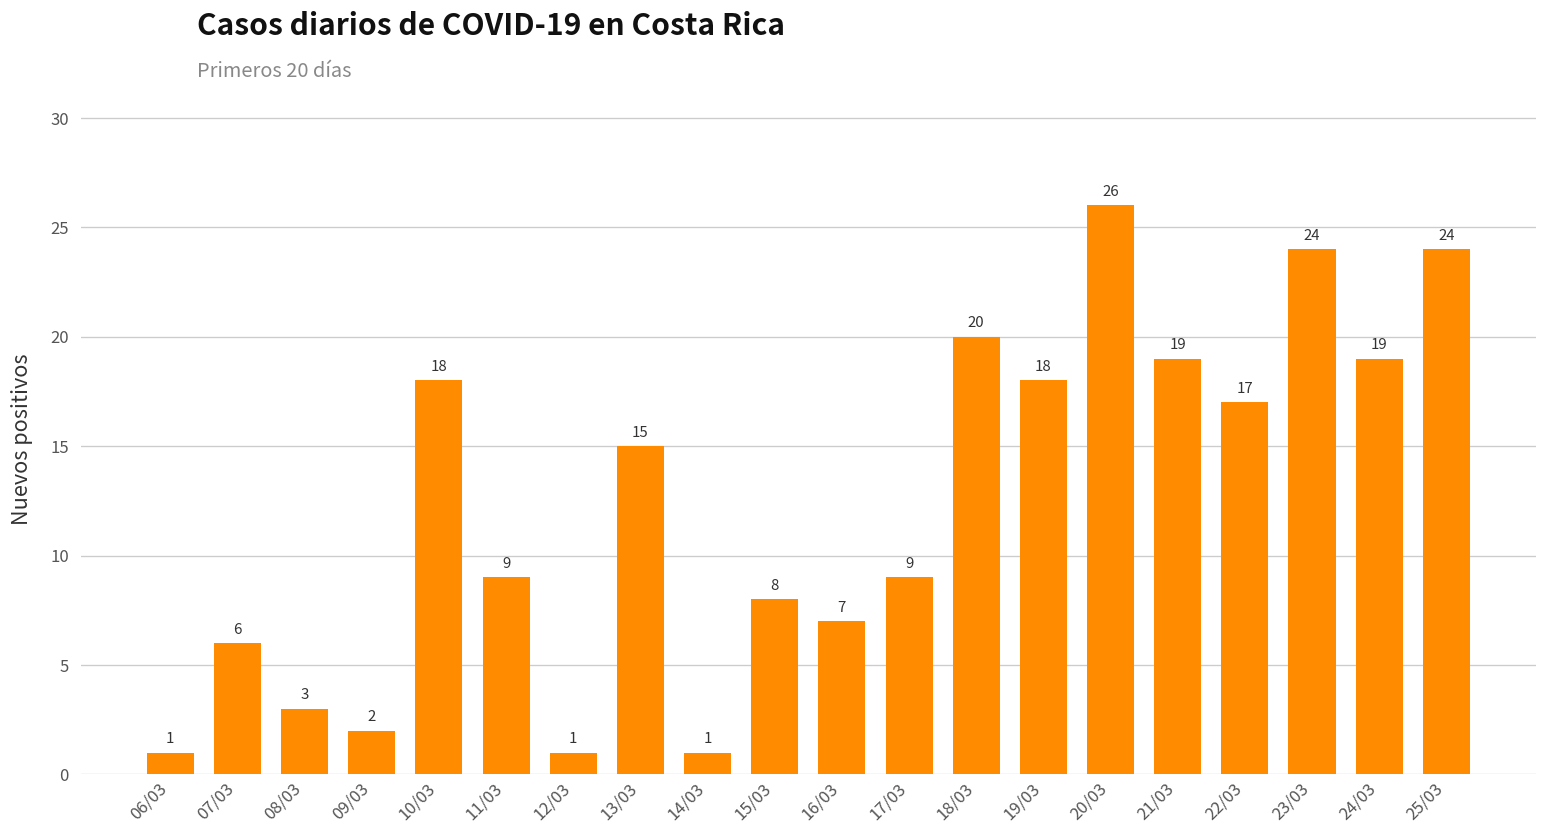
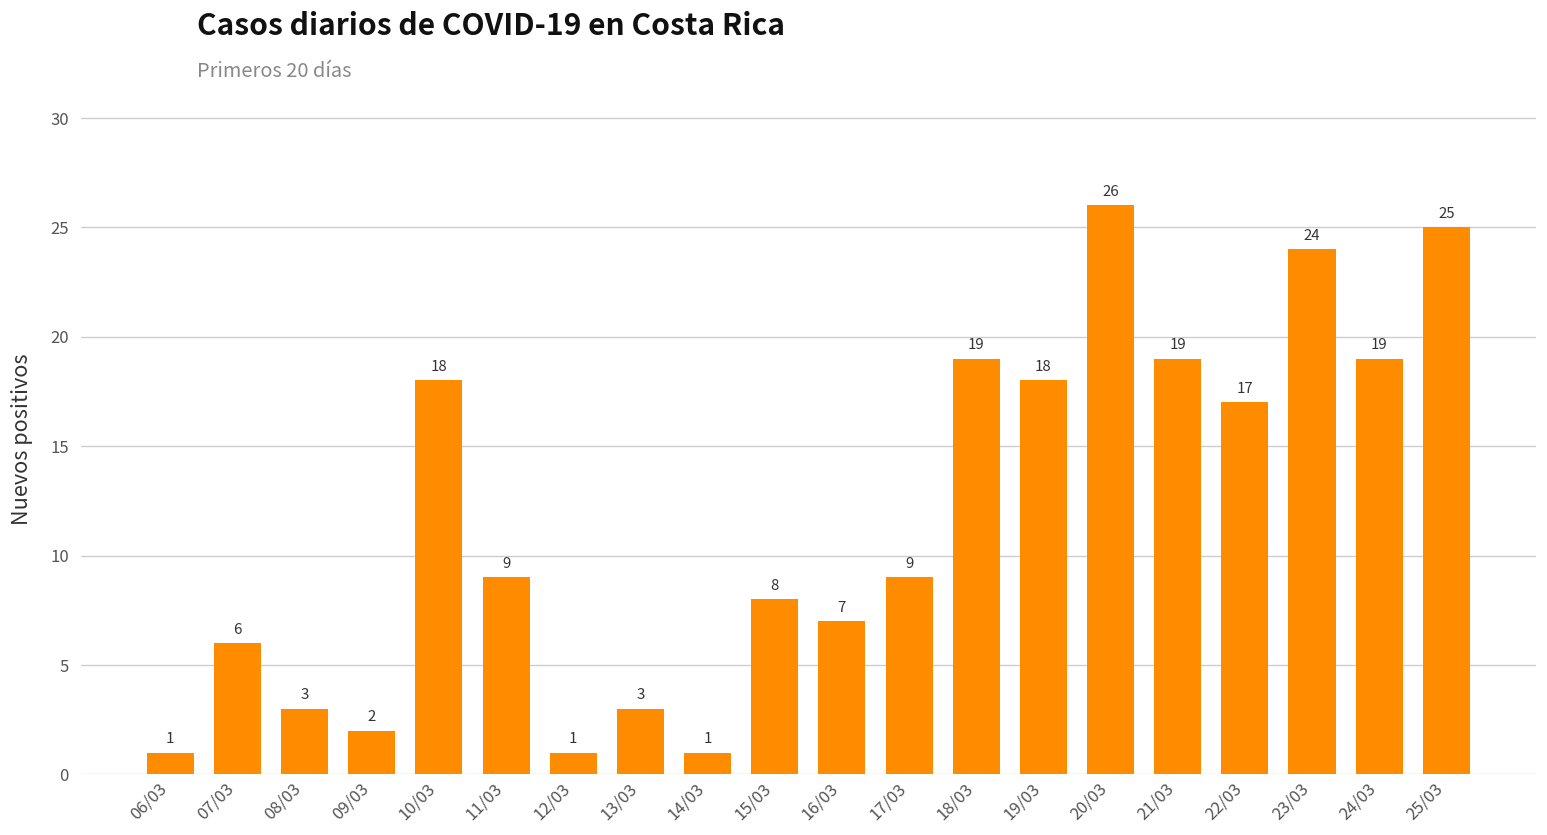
  {
    "06/03": 1,
    "07/03": 6,
    "08/03": 3,
    "09/03": 2,
    "10/03": 18,
    "11/03": 9,
    "12/03": 1,
-   "13/03": 15,
+   "13/03": 3,
    "14/03": 1,
    "15/03": 8,
    "16/03": 7,
    "17/03": 9,
-   "18/03": 20,
+   "18/03": 19,
    "19/03": 18,
    "20/03": 26,
    "21/03": 19,
    "22/03": 17,
    "23/03": 24,
    "24/03": 19,
-   "25/03": 24
+   "25/03": 25
  }
